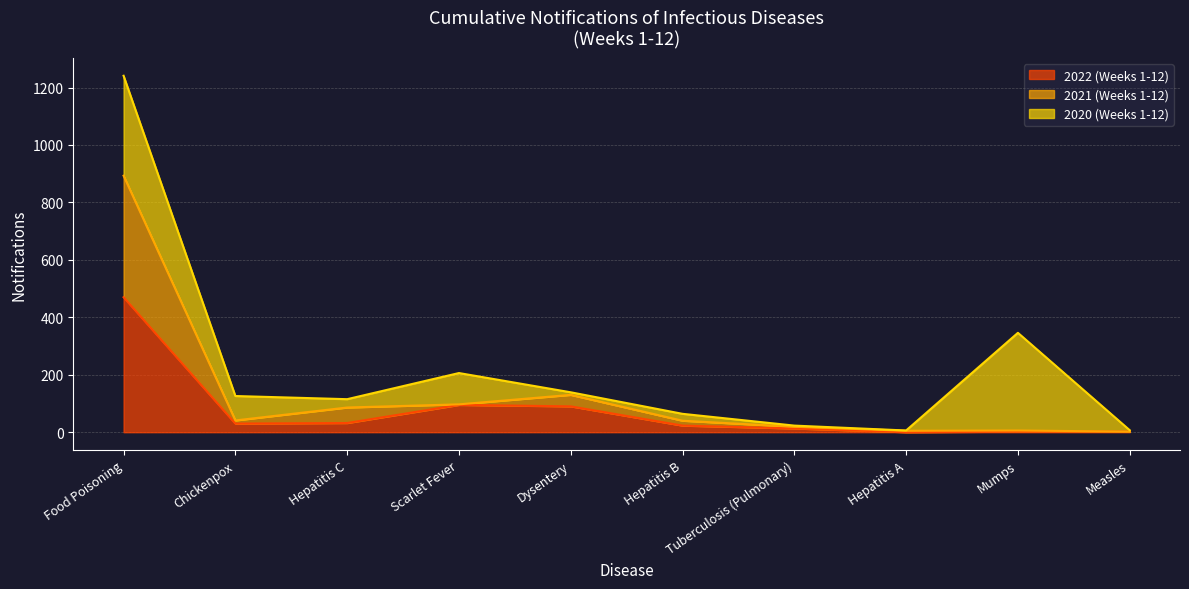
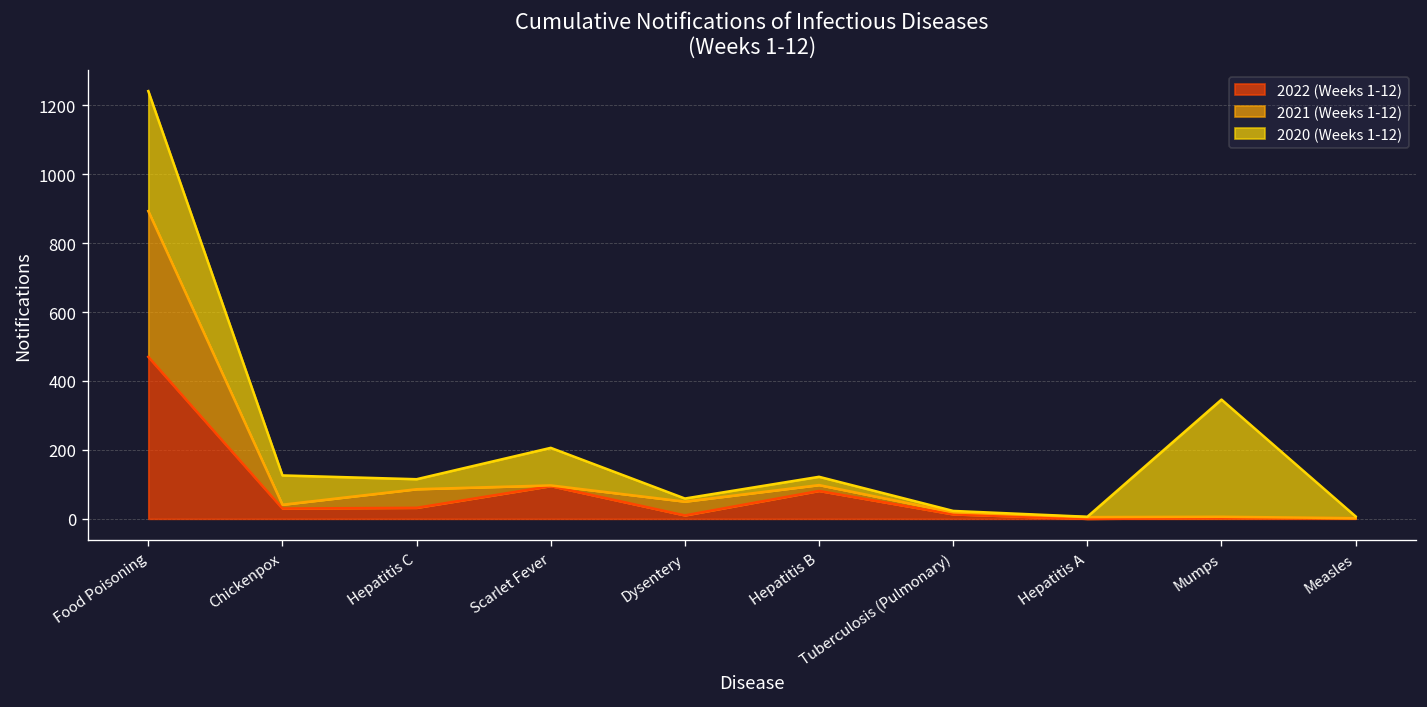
  {
    "2022 (Weeks 1-12)": {
      "Food Poisoning": 470,
      "Chickenpox": 30,
      "Hepatitis C": 30,
-     "Dysentery": 90,
-     "Hepatitis B": 20
+     "Dysentery": 10,
+     "Hepatitis B": 80
    }
  }
